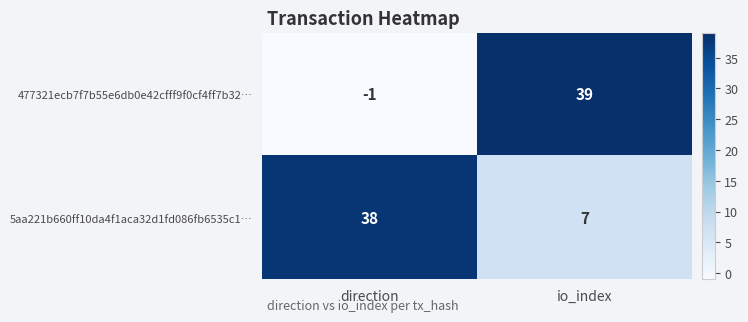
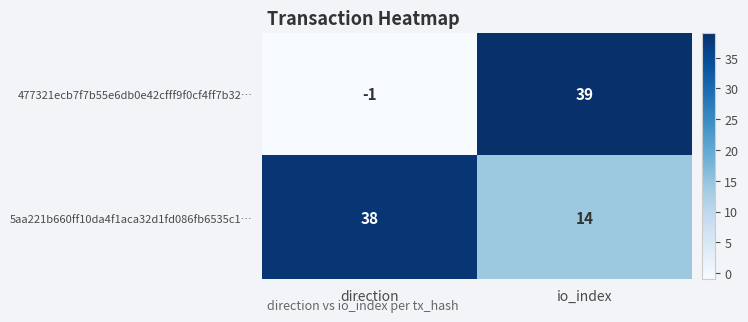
  {
    "477321ecb7f7b55e6db0e42cfff9f0cf4ff7b32…": {
      "direction": -1,
      "io_index": 39
    },
    "5aa221b660ff10da4f1aca32d1fd086fb6535c1…": {
      "direction": 38,
-     "io_index": 7
+     "io_index": 14
    }
  }
